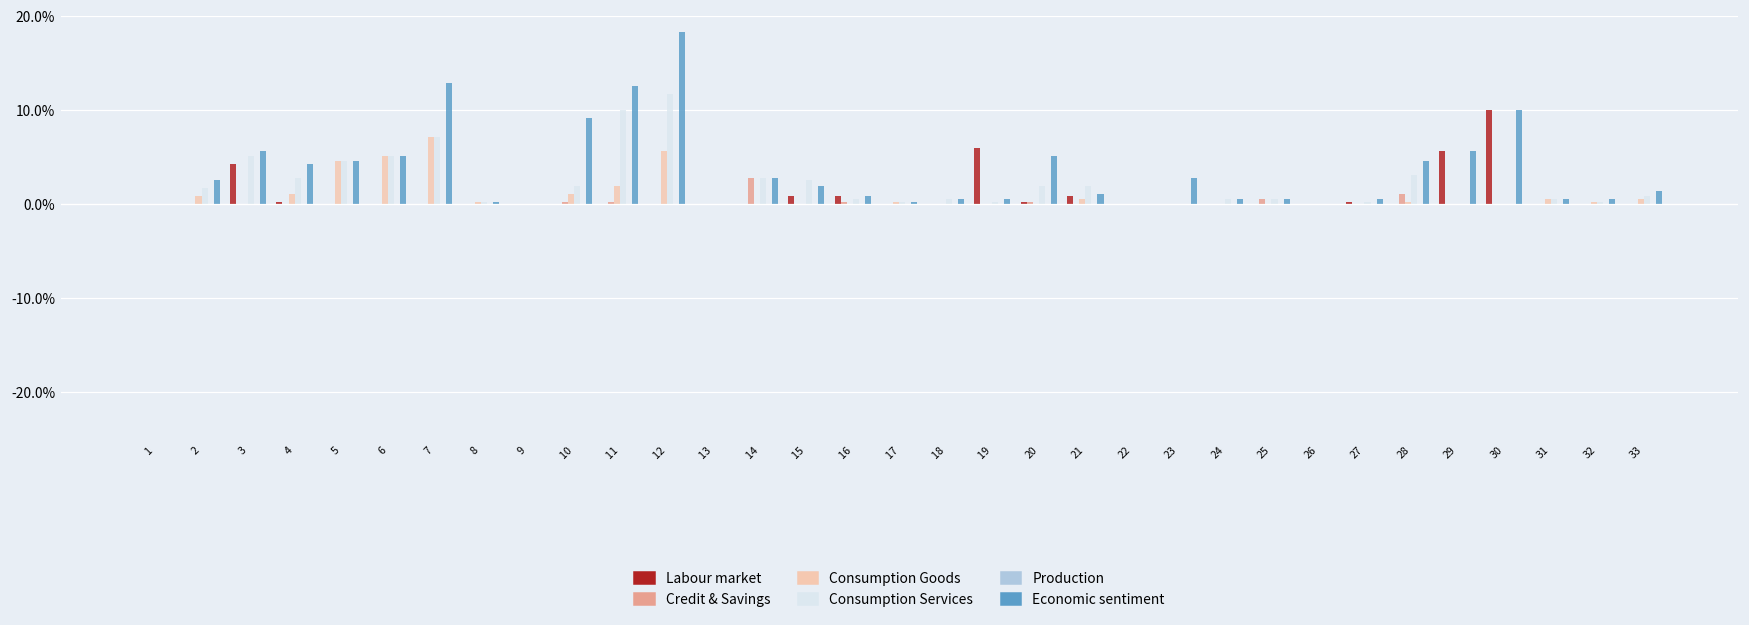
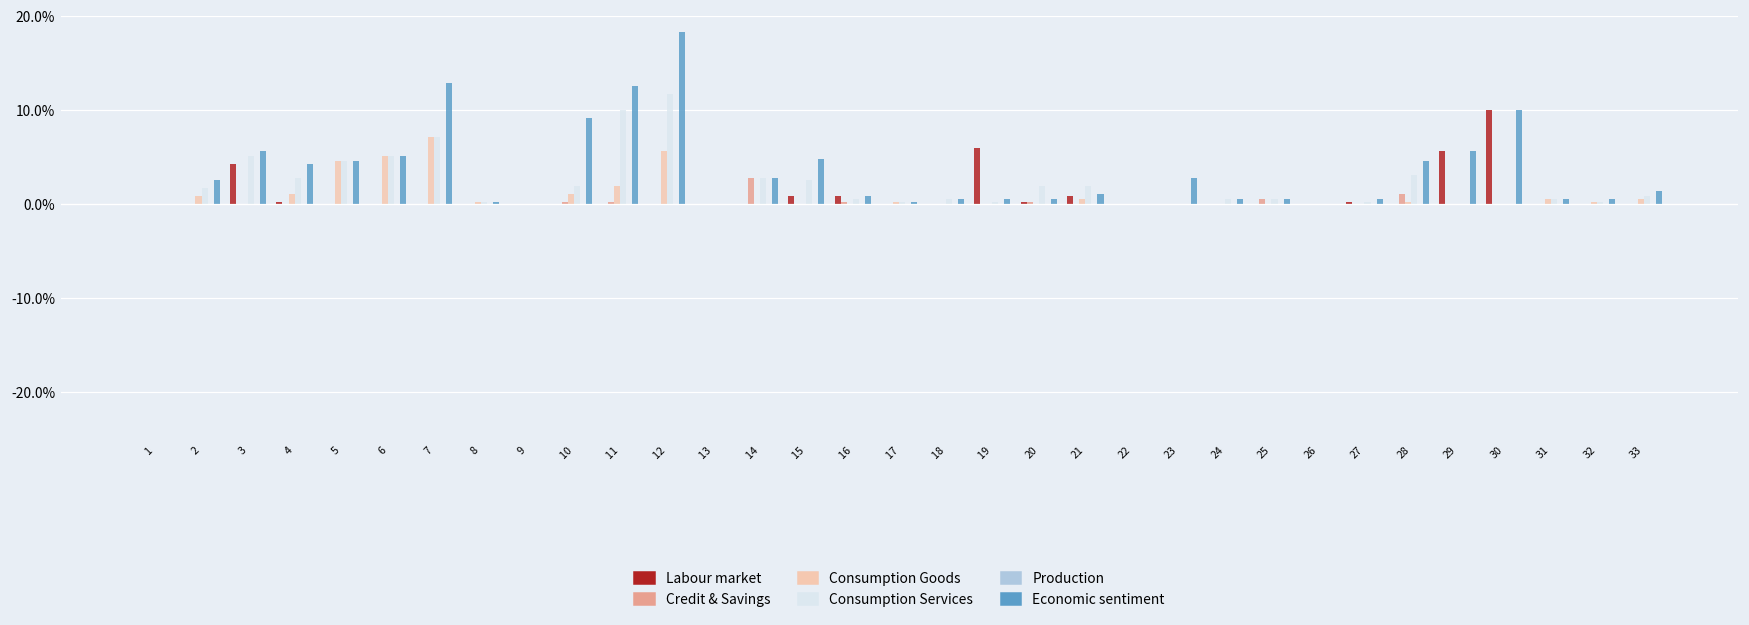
  {
    "Labour market": {
      "1": "0%",
      "2": "0%",
      "3": "4%",
      "5": "0%",
      "6": "0%",
      "7": "0%",
      "8": "0%",
      "9": "0%",
      "10": "0%",
      "11": "0%",
      "12": "0%",
      "13": "0%",
      "14": "0%",
      "15": "1%",
      "16": "1%",
      "17": "0%",
      "18": "0%",
      "19": "6%",
      "21": "1%",
      "22": "0%",
      "23": "0%",
      "24": "0%",
      "25": "0%",
      "26": "0%",
      "28": "0%",
      "29": "6%",
      "30": "10%",
      "31": "0%",
      "32": "0%",
      "33": "0%"
    },
    "Economic sentiment": {
      "1": "0%",
      "2": "3%",
      "3": "6%",
      "4": "4%",
      "5": "5%",
      "6": "5%",
      "7": "13%",
      "9": "0%",
      "10": "9%",
      "11": "13%",
      "12": "18%",
      "13": "0%",
      "14": "3%",
-     "15": "2%",
+     "15": "5%",
      "16": "1%",
      "18": "1%",
      "19": "1%",
-     "20": "5%",
+     "20": "1%",
      "21": "1%",
      "22": "0%",
      "23": "3%",
      "24": "1%",
      "25": "1%",
      "26": "0%",
      "27": "1%",
      "28": "5%",
      "29": "6%",
      "30": "10%",
      "31": "1%",
      "32": "1%",
      "33": "1%"
    }
  }
